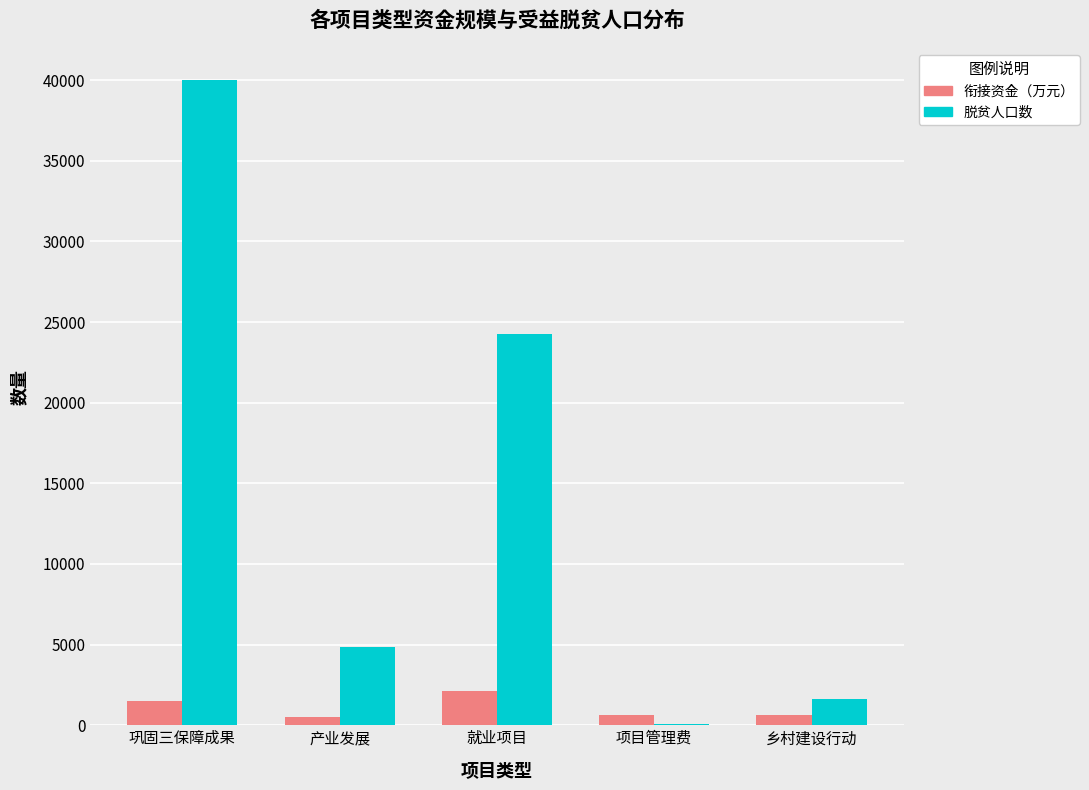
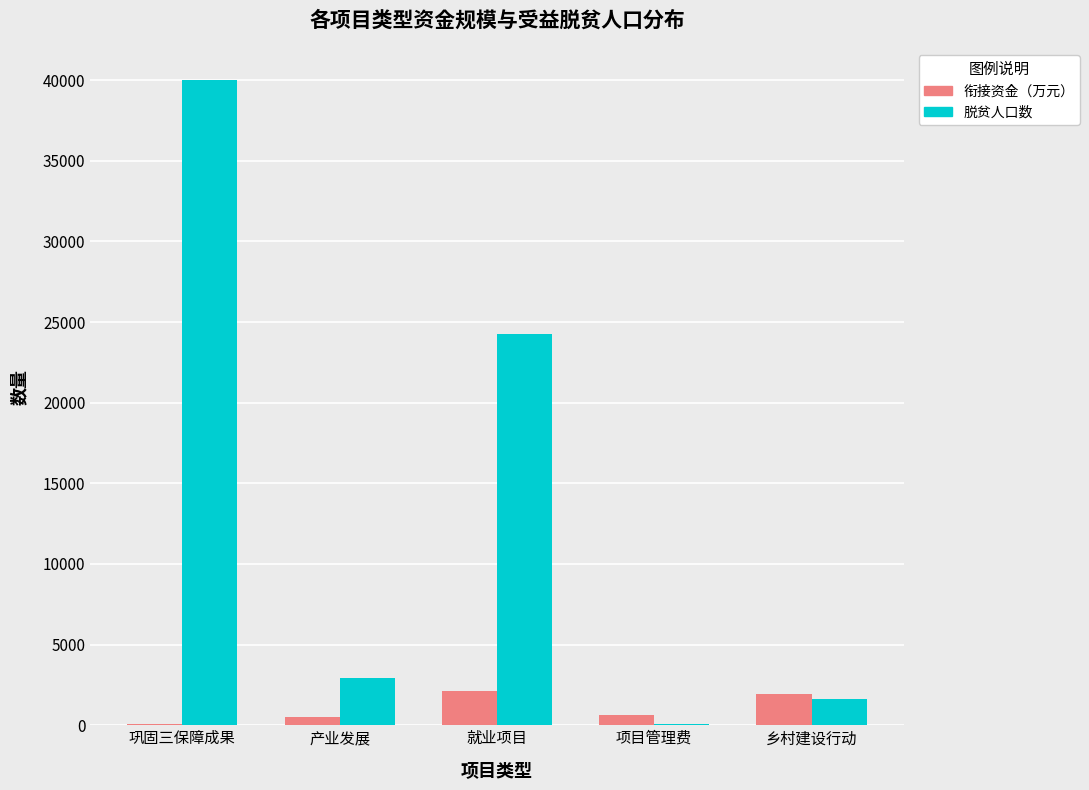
  {
    "衔接资金（万元）": {
-     "巩固三保障成果": 1500,
+     "巩固三保障成果": 100,
      "产业发展": 500,
      "就业项目": 2200,
      "项目管理费": 600,
-     "乡村建设行动": 700
+     "乡村建设行动": 1900
    },
    "脱贫人口数": {
      "巩固三保障成果": 40000,
-     "产业发展": 4900,
+     "产业发展": 2900,
      "就业项目": 24300,
      "乡村建设行动": 1600
    }
  }
